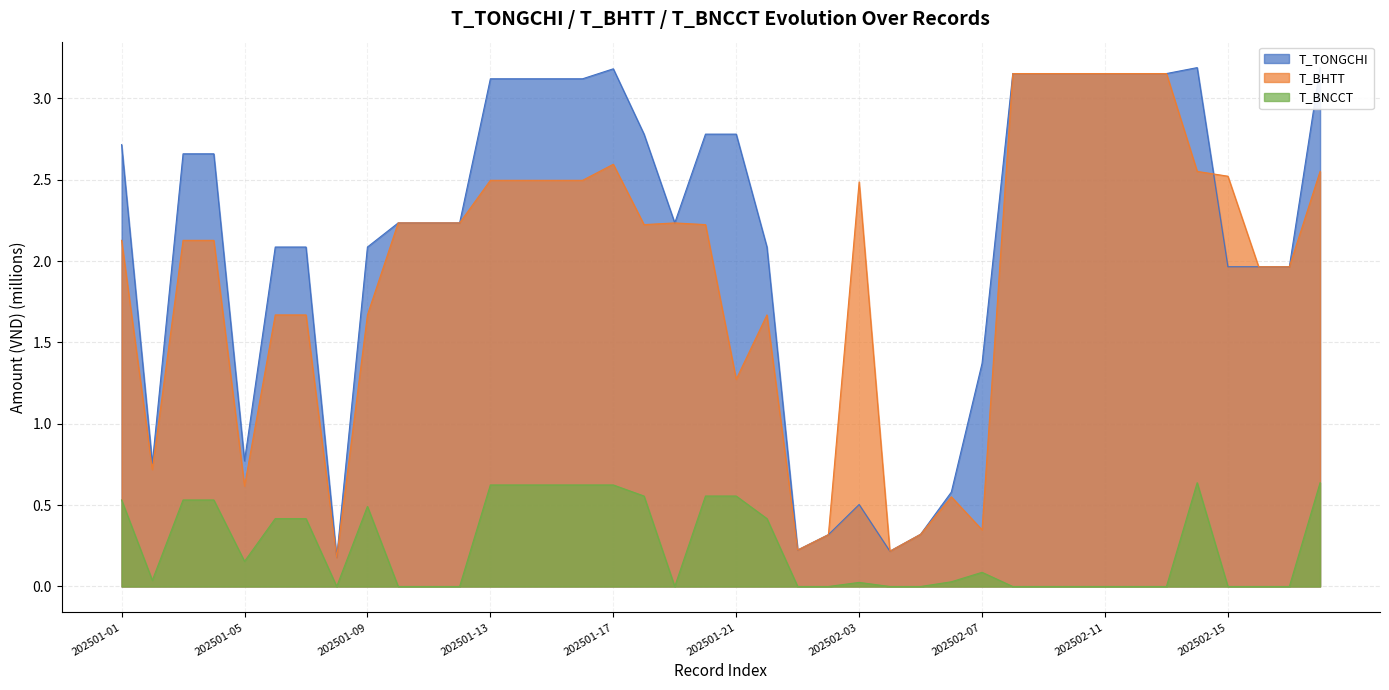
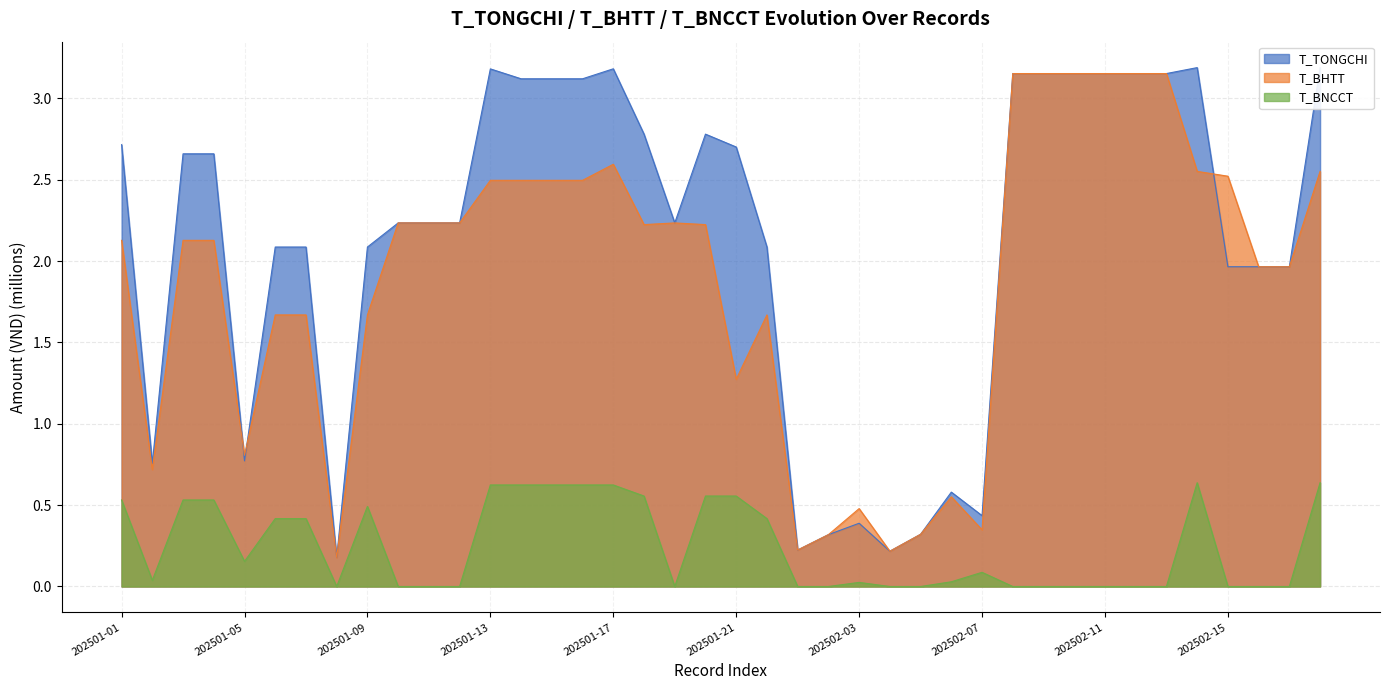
  {
    "T_TONGCHI": {
      "202501-01": 2.72,
      "202501-05": 0.77,
      "202501-09": 2.09,
-     "202501-13": 3.12,
+     "202501-13": 3.18,
      "202501-17": 3.18,
-     "202501-21": 2.78,
-     "202502-03": 0.50,
-     "202502-07": 1.37,
+     "202501-21": 2.70,
+     "202502-03": 0.39,
+     "202502-07": 0.44,
      "202502-15": 1.97
    },
    "T_BHTT": {
      "202501-01": 2.13,
-     "202501-05": 0.62,
+     "202501-05": 0.81,
      "202501-09": 1.67,
      "202501-13": 2.50,
      "202501-17": 2.60,
      "202501-21": 1.27,
-     "202502-03": 2.49,
+     "202502-03": 0.48,
      "202502-07": 0.35,
      "202502-15": 2.52
    },
    "T_BNCCT": {
      "202501-01": 0.53,
      "202501-05": 0.15,
      "202501-09": 0.49,
      "202501-13": 0.62,
      "202501-17": 0.62,
      "202501-21": 0.56,
      "202502-03": 0.03,
      "202502-07": 0.09,
      "202502-11": 0.00,
      "202502-15": 0.00
    }
  }
